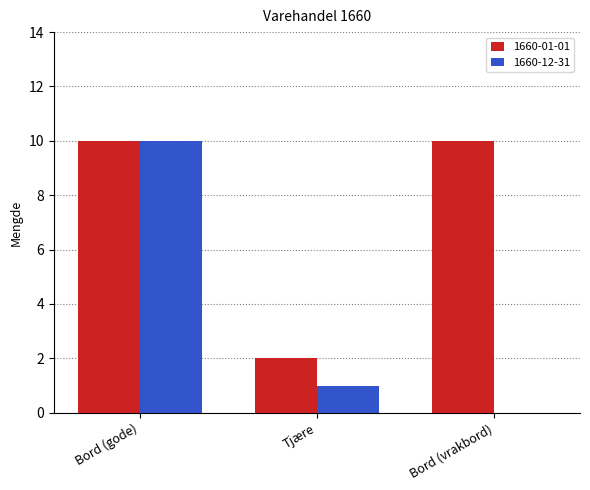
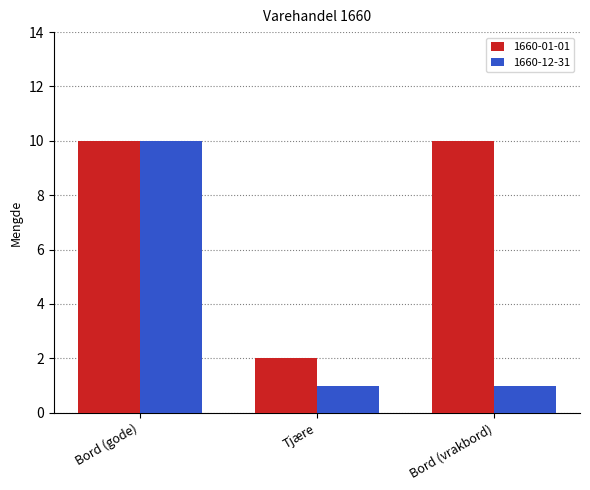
  {
    "1660-01-01": {
      "Bord (gode)": 10,
      "Tjære": 2,
      "Bord (vrakbord)": 10
    },
    "1660-12-31": {
      "Bord (gode)": 10,
      "Tjære": 1,
-     "Bord (vrakbord)": 0
+     "Bord (vrakbord)": 1
    }
  }
